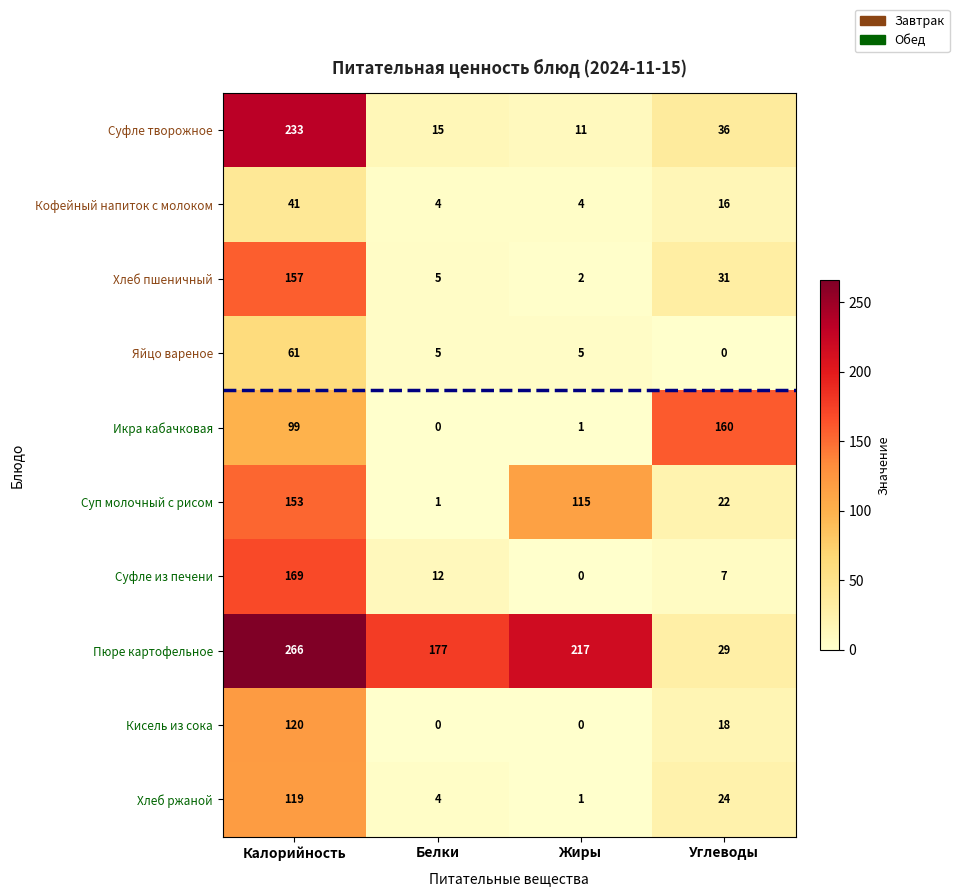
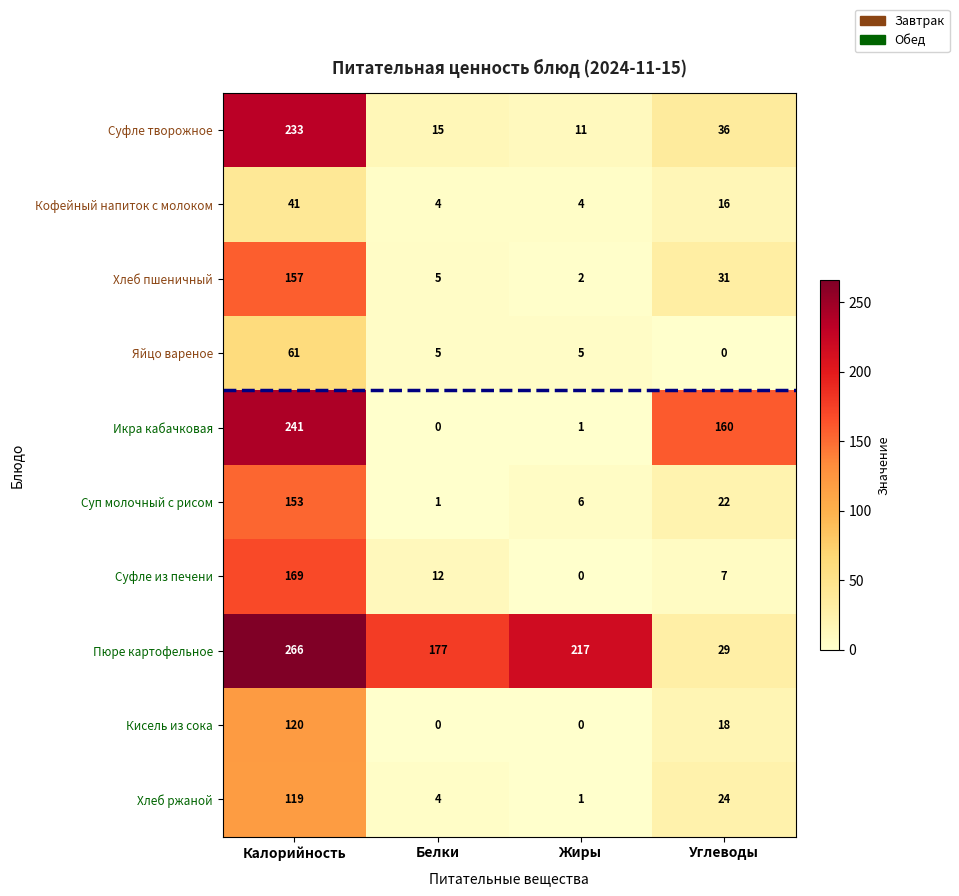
  {
    "Суфле творожное": {
      "Калорийность": 233,
      "Белки": 15,
      "Жиры": 11,
      "Углеводы": 36
    },
    "Кофейный напиток с молоком": {
      "Калорийность": 41,
      "Белки": 4,
      "Жиры": 4,
      "Углеводы": 16
    },
    "Хлеб пшеничный": {
      "Калорийность": 157,
      "Белки": 5,
      "Жиры": 2,
      "Углеводы": 31
    },
    "Яйцо вареное": {
      "Калорийность": 61,
      "Белки": 5,
      "Жиры": 5,
      "Углеводы": 0
    },
    "Икра кабачковая": {
-     "Калорийность": 99,
+     "Калорийность": 241,
      "Белки": 0,
      "Жиры": 1,
      "Углеводы": 160
    },
    "Суп молочный с рисом": {
      "Калорийность": 153,
      "Белки": 1,
-     "Жиры": 115,
+     "Жиры": 6,
      "Углеводы": 22
    },
    "Суфле из печени": {
      "Калорийность": 169,
      "Белки": 12,
      "Жиры": 0,
      "Углеводы": 7
    },
    "Пюре картофельное": {
      "Калорийность": 266,
      "Белки": 177,
      "Жиры": 217,
      "Углеводы": 29
    },
    "Кисель из сока": {
      "Калорийность": 120,
      "Белки": 0,
      "Жиры": 0,
      "Углеводы": 18
    },
    "Хлеб ржаной": {
      "Калорийность": 119,
      "Белки": 4,
      "Жиры": 1,
      "Углеводы": 24
    }
  }
